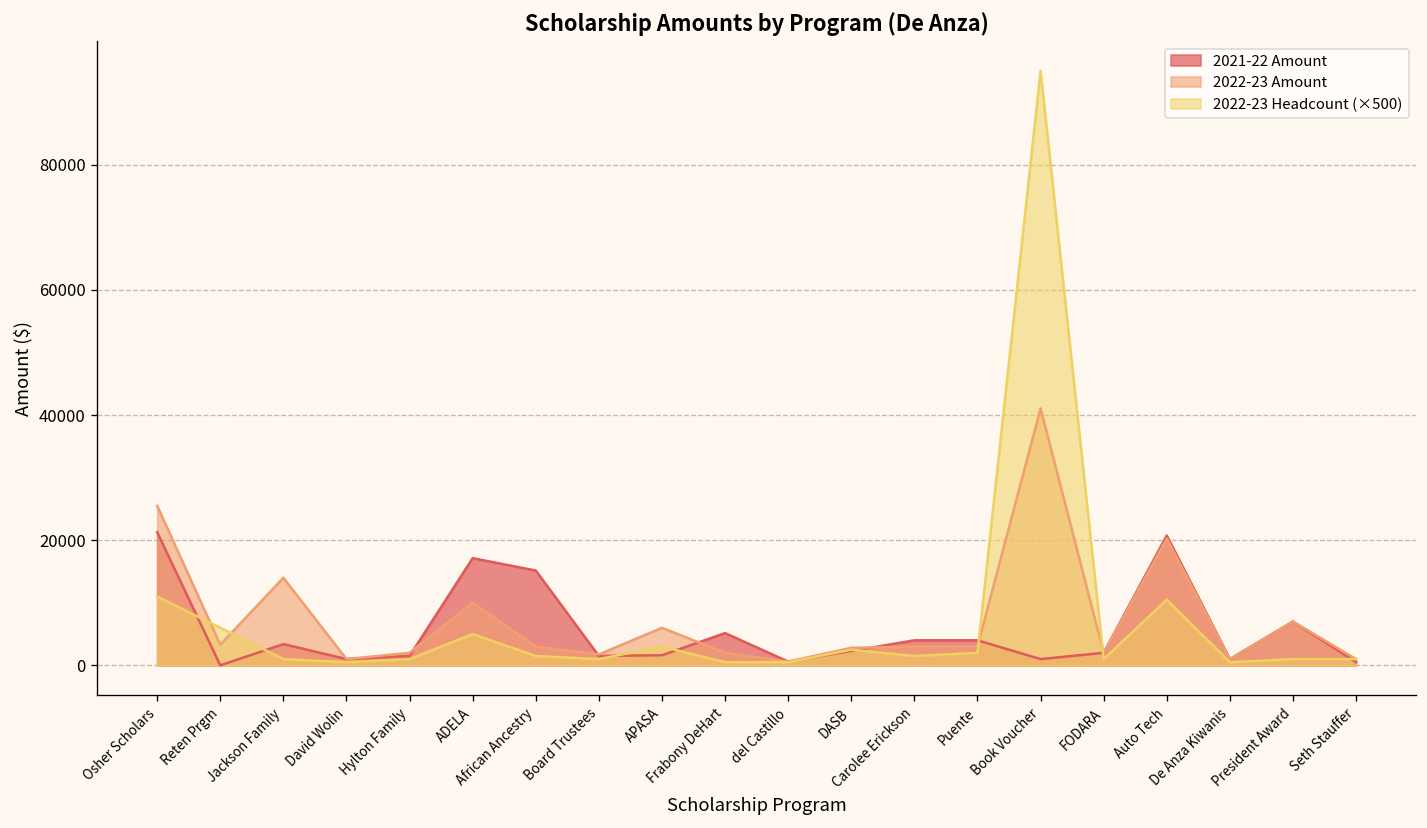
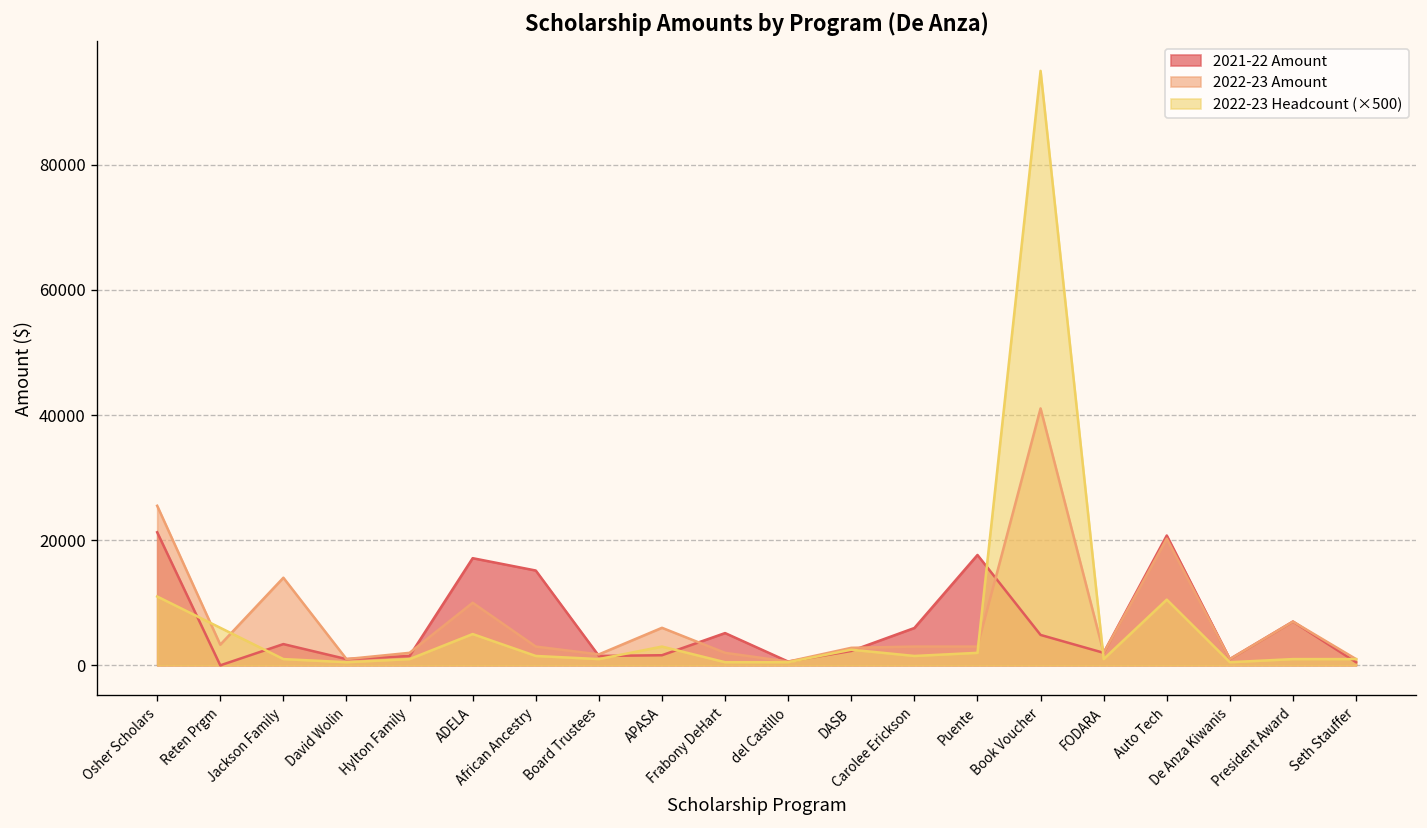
  {
    "2021-22 Amount": {
      "Osher Scholars": 21000,
      "Reten Prgm": 0,
      "Jackson Family": 3000,
      "Hylton Family": 2000,
      "ADELA": 17000,
      "African Ancestry": 15000,
      "APASA": 2000,
      "Frabony DeHart": 5000,
-     "Carolee Erickson": 4000,
-     "Puente": 4000,
-     "Book Voucher": 1000,
+     "Carolee Erickson": 6000,
+     "Puente": 18000,
+     "Book Voucher": 5000,
      "Auto Tech": 21000,
      "Seth Stauffer": 1000
    }
  }
